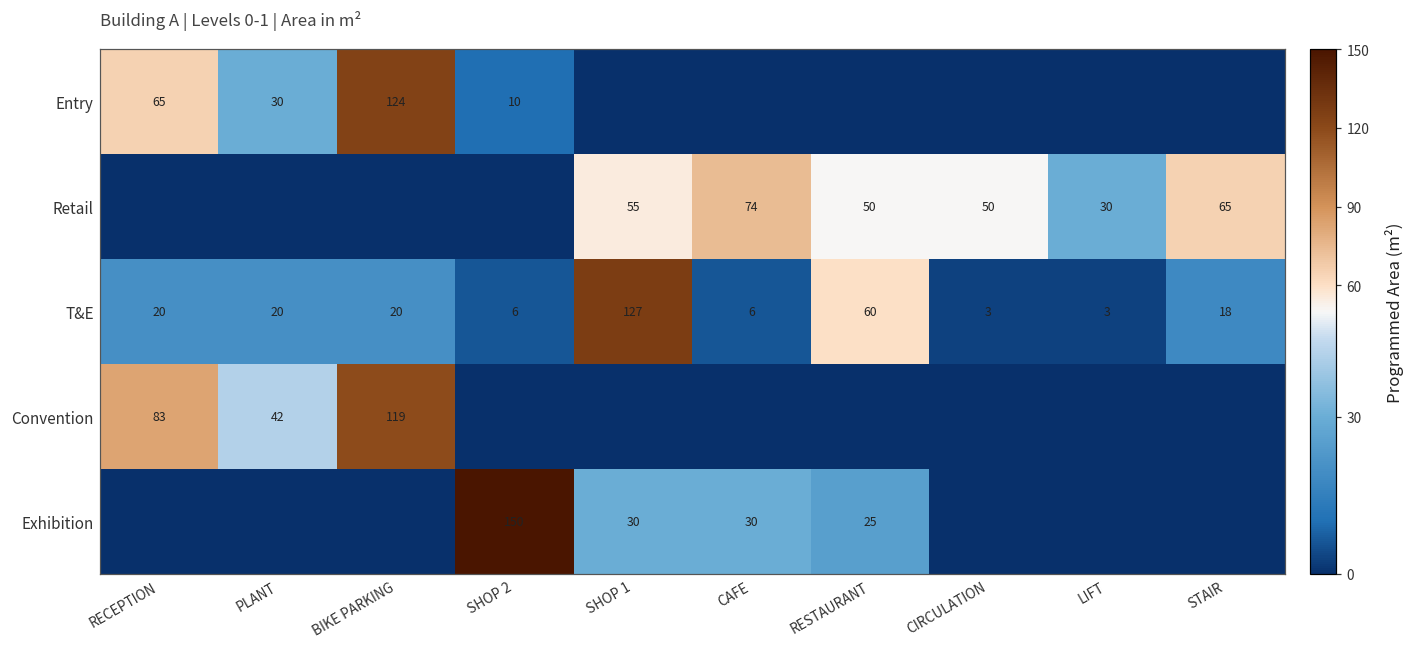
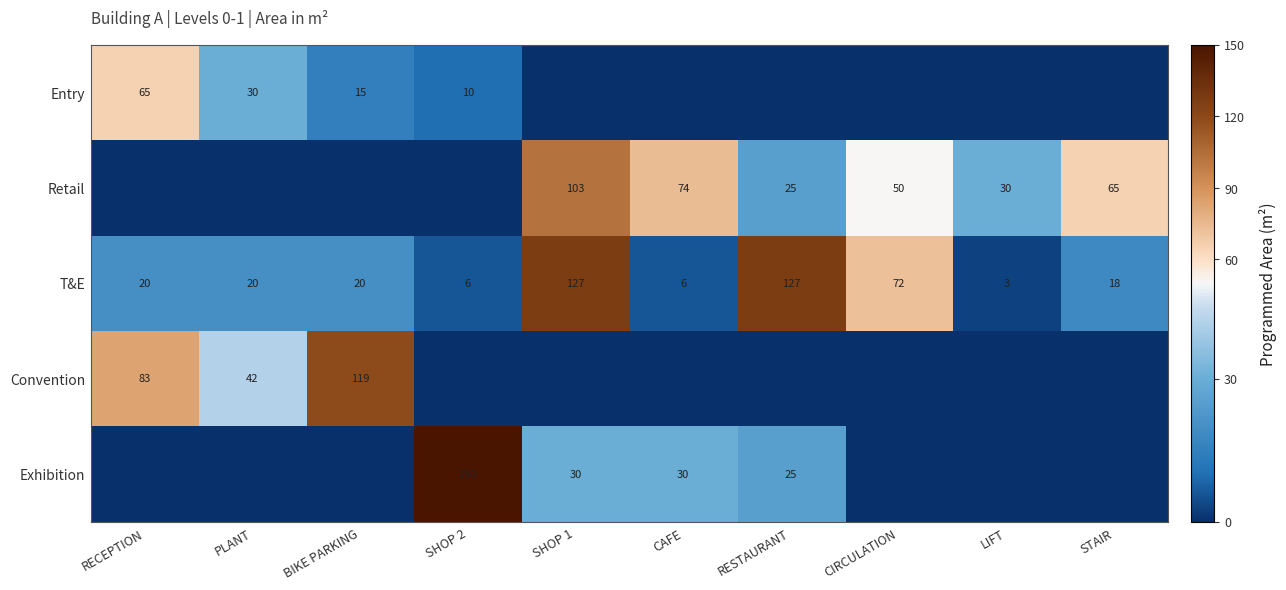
  {
    "Entry": {
      "RECEPTION": 65,
      "PLANT": 30,
-     "BIKE PARKING": 124,
+     "BIKE PARKING": 15,
      "SHOP 2": 10
    },
    "Retail": {
-     "SHOP 1": 55,
+     "SHOP 1": 103,
      "CAFE": 74,
-     "RESTAURANT": 50,
+     "RESTAURANT": 25,
      "CIRCULATION": 50,
      "LIFT": 30,
      "STAIR": 65
    },
    "T&E": {
      "RECEPTION": 20,
      "PLANT": 20,
      "BIKE PARKING": 20,
      "SHOP 2": 6,
      "SHOP 1": 127,
      "CAFE": 6,
-     "RESTAURANT": 60,
-     "CIRCULATION": 3,
+     "RESTAURANT": 127,
+     "CIRCULATION": 72,
      "LIFT": 3,
      "STAIR": 18
    },
    "Convention": {
      "RECEPTION": 83,
      "PLANT": 42,
      "BIKE PARKING": 119
    },
    "Exhibition": {
      "SHOP 1": 30,
      "CAFE": 30,
      "RESTAURANT": 25
    }
  }
